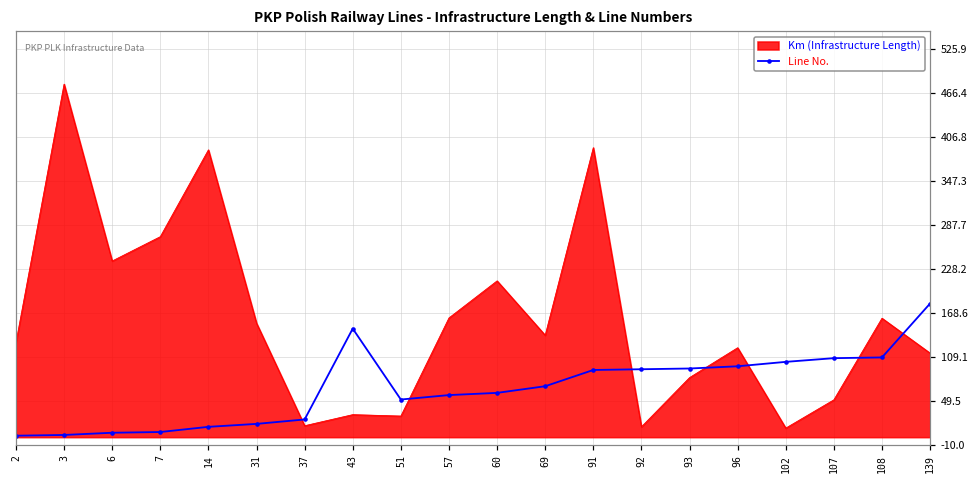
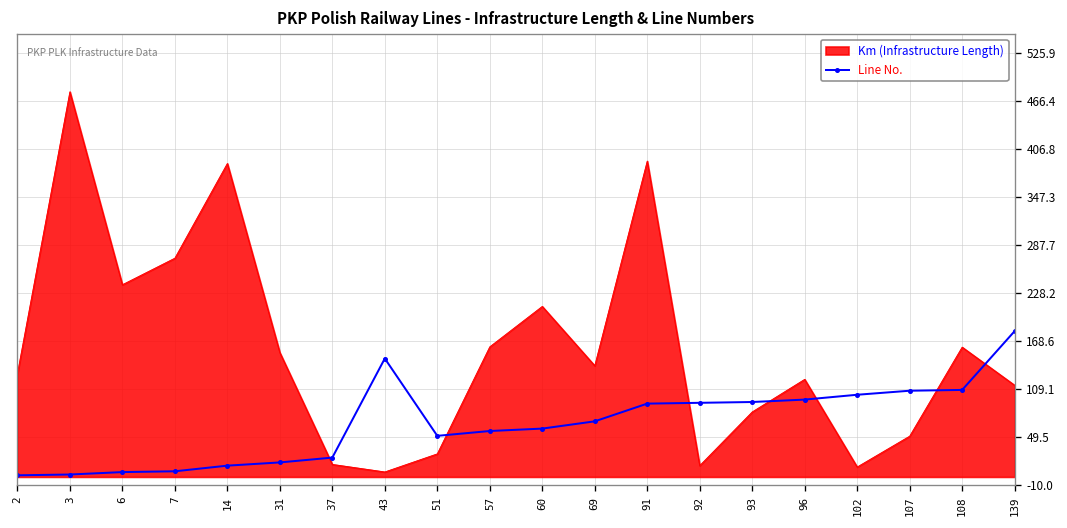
  {
    "Km (Infrastructure Length)": {
      "2": 130,
      "3": 480,
      "6": 240,
      "7": 270,
      "14": 390,
      "31": 150,
      "37": 20,
-     "43": 30,
+     "43": 10,
      "51": 30,
      "57": 160,
      "60": 210,
      "69": 140,
      "91": 390,
      "92": 10,
      "93": 80,
      "96": 120,
      "102": 10,
      "107": 50,
      "108": 160,
      "139": 110
    },
    "Line No.": {
      "2": 0,
      "3": 0,
      "6": 10,
      "7": 10,
      "14": 10,
      "31": 20,
      "37": 20,
      "43": 150,
      "51": 50,
      "57": 60,
      "60": 60,
      "69": 70,
      "91": 90,
      "92": 90,
      "93": 90,
      "96": 100,
      "102": 100,
      "107": 110,
      "108": 110,
      "139": 180
    }
  }
